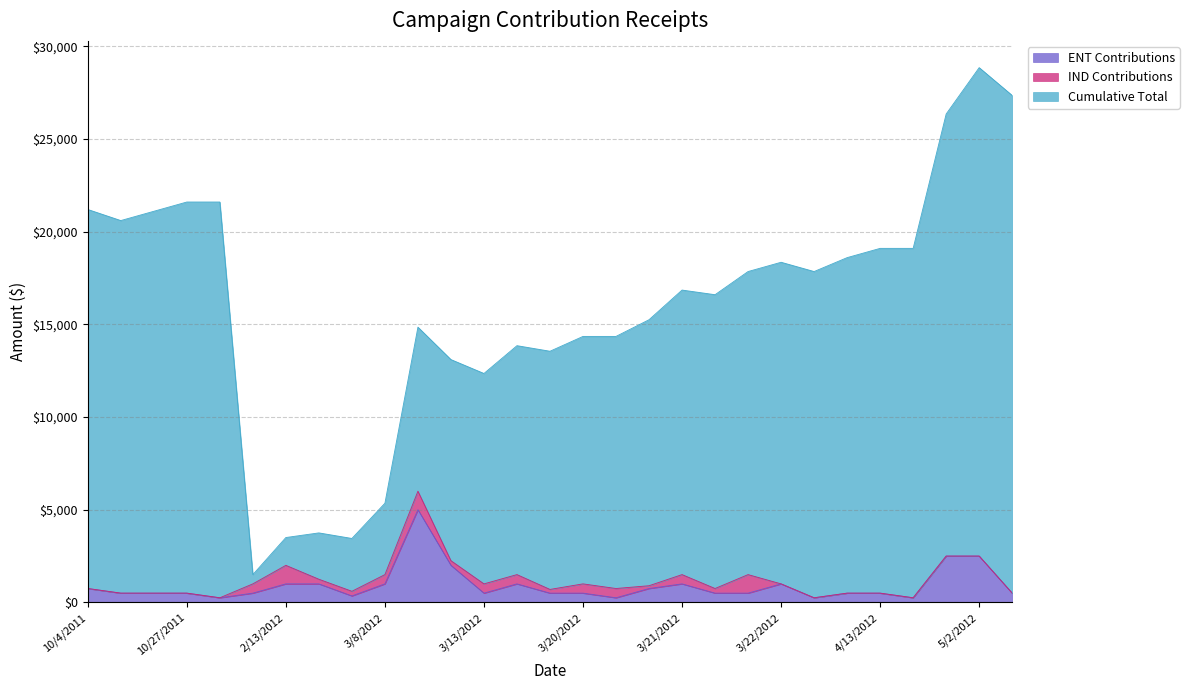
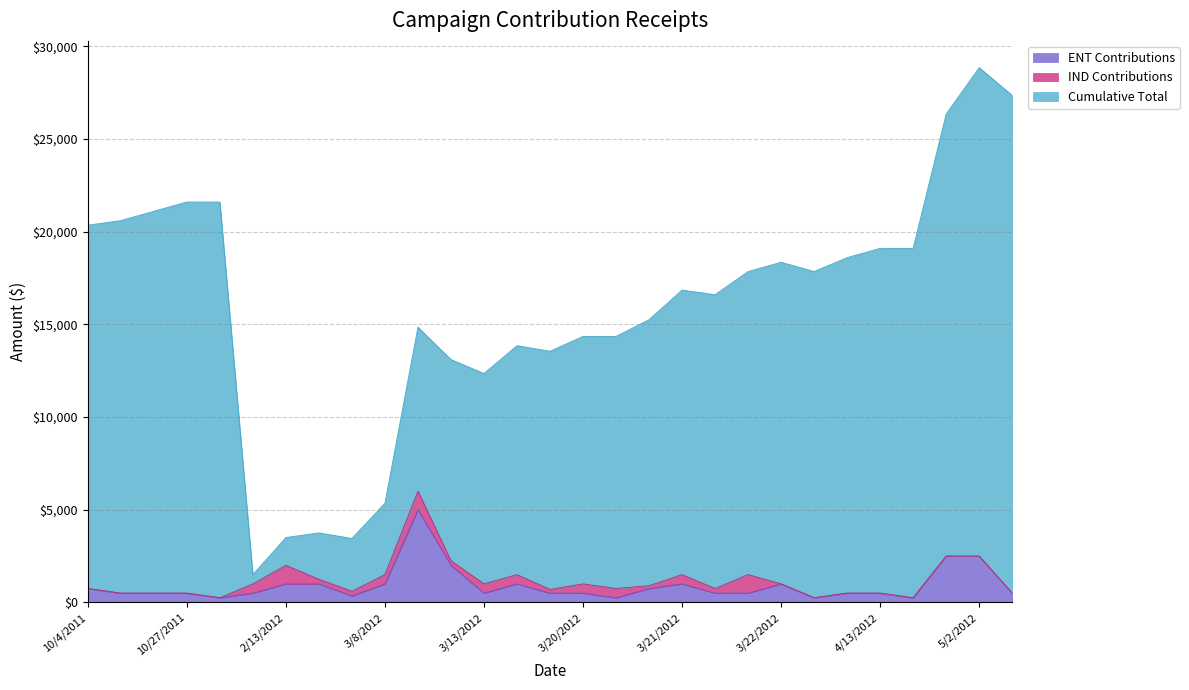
  {
    "Cumulative Total": {
-     "10/4/2011": "$20,400",
+     "10/4/2011": "$19,600",
      "10/27/2011": "$21,100",
      "5/2/2012": "$26,400"
    }
  }
